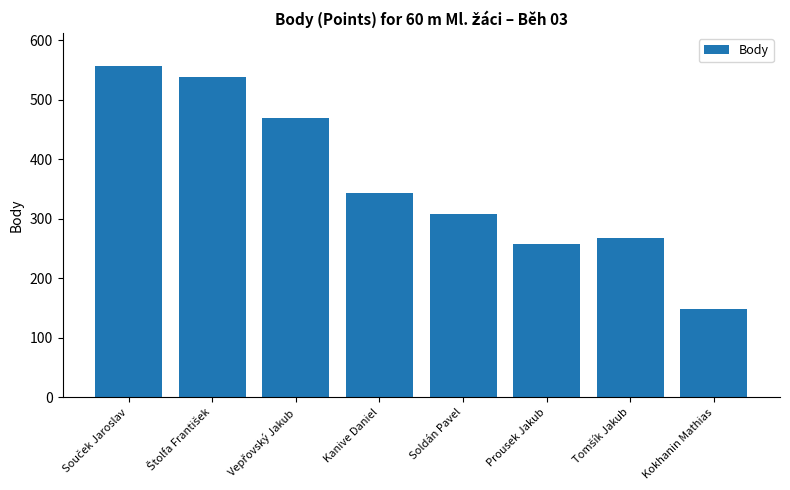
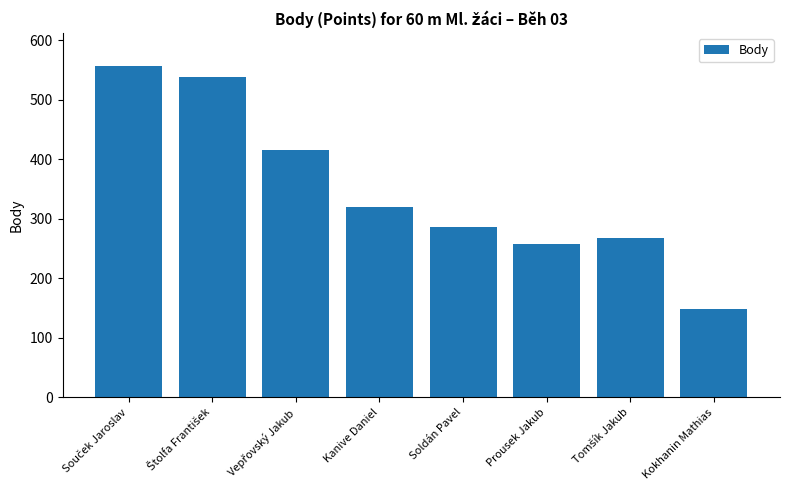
  {
    "Souček Jaroslav": 560,
    "Štolfa František": 540,
-   "Vepřovský Jakub": 470,
-   "Kanive Daniel": 340,
-   "Soldán Pavel": 310,
+   "Vepřovský Jakub": 420,
+   "Kanive Daniel": 320,
+   "Soldán Pavel": 290,
    "Prousek Jakub": 260,
    "Tomšík Jakub": 270,
    "Kokhanin Mathias": 150
  }
